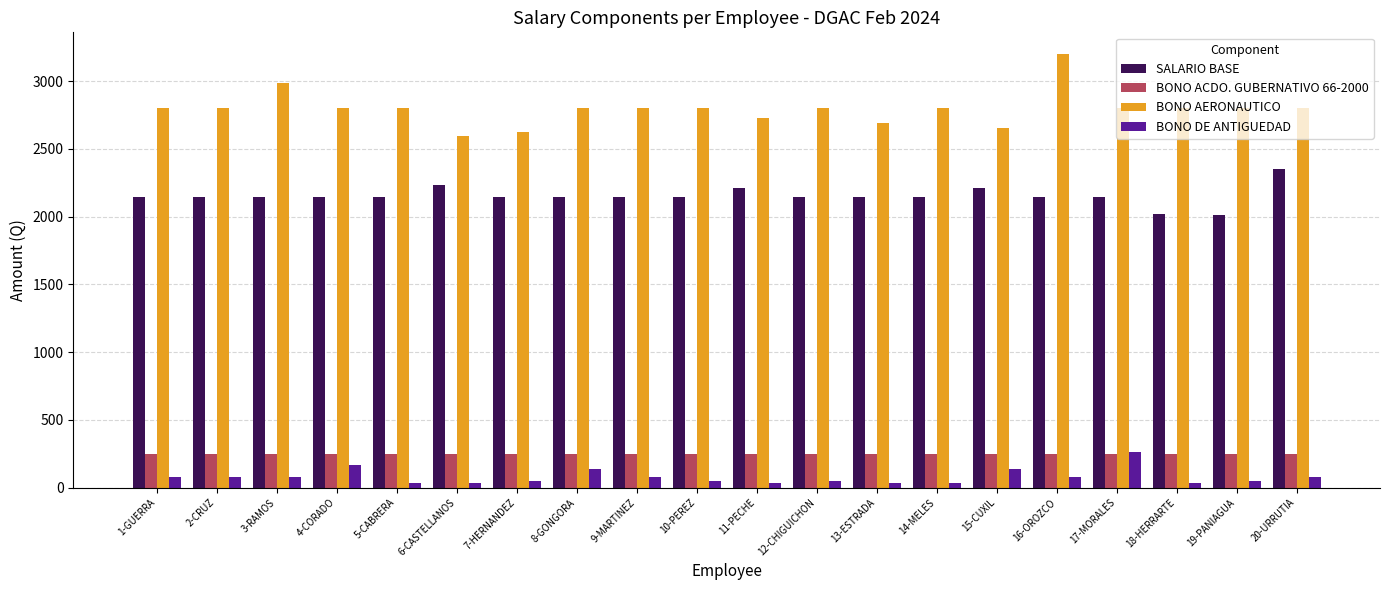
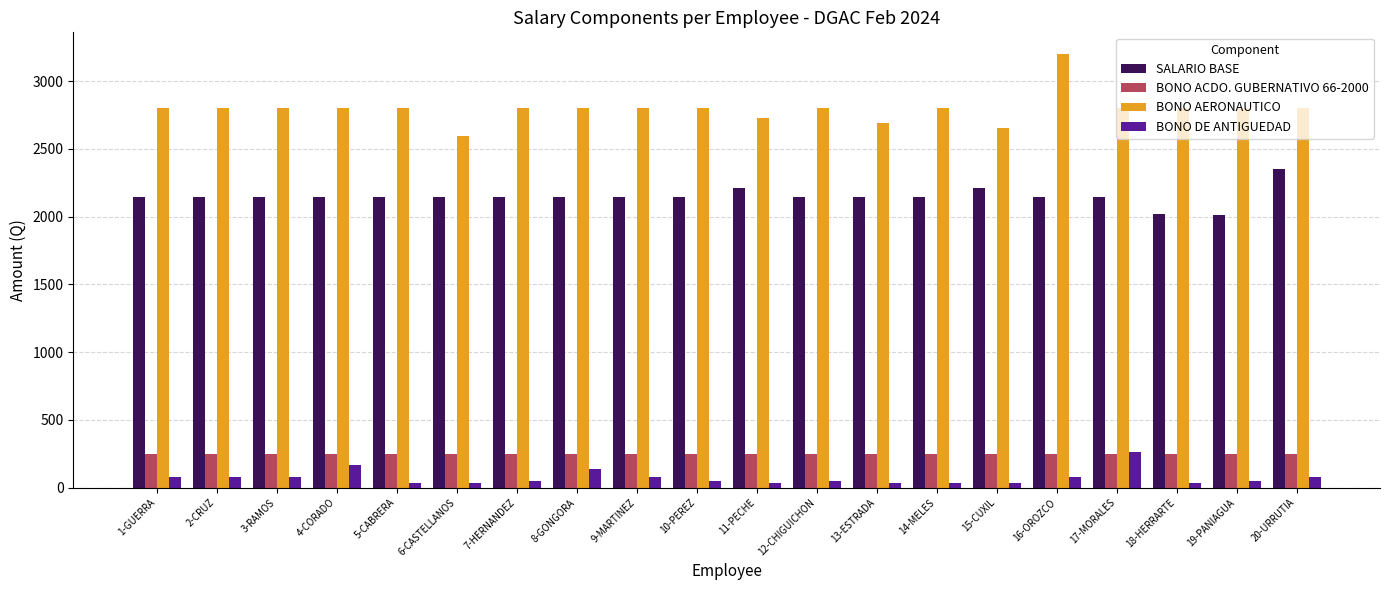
  {
    "SALARIO BASE": {
      "1-GUERRA": 2140,
      "2-CRUZ": 2140,
      "3-RAMOS": 2140,
      "4-CORADO": 2140,
      "5-CABRERA": 2140,
-     "6-CASTELLANOS": 2230,
+     "6-CASTELLANOS": 2140,
      "7-HERNANDEZ": 2140,
      "8-GONGORA": 2140,
      "9-MARTINEZ": 2140,
      "10-PEREZ": 2140,
      "11-PECHE": 2210,
      "12-CHIGUICHON": 2140,
      "13-ESTRADA": 2140,
      "14-MELES": 2140,
      "15-CUXIL": 2210,
      "16-OROZCO": 2140,
      "17-MORALES": 2140,
      "18-HERRARTE": 2020,
      "19-PANIAGUA": 2010,
      "20-URRUTIA": 2350
    },
    "BONO ACDO. GUBERNATIVO 66-2000": {
      "1-GUERRA": 250,
      "2-CRUZ": 250,
      "3-RAMOS": 250,
      "4-CORADO": 250,
      "5-CABRERA": 250,
      "6-CASTELLANOS": 250,
      "7-HERNANDEZ": 250,
      "8-GONGORA": 250,
      "9-MARTINEZ": 250,
      "10-PEREZ": 250,
      "11-PECHE": 250,
      "12-CHIGUICHON": 250,
      "13-ESTRADA": 250,
      "14-MELES": 250,
      "15-CUXIL": 250,
      "16-OROZCO": 250,
      "17-MORALES": 250,
      "18-HERRARTE": 250,
      "19-PANIAGUA": 250,
      "20-URRUTIA": 250
    },
    "BONO AERONAUTICO": {
      "1-GUERRA": 2800,
      "2-CRUZ": 2800,
-     "3-RAMOS": 2990,
+     "3-RAMOS": 2800,
      "4-CORADO": 2800,
      "5-CABRERA": 2800,
      "6-CASTELLANOS": 2600,
-     "7-HERNANDEZ": 2630,
+     "7-HERNANDEZ": 2800,
      "8-GONGORA": 2800,
      "9-MARTINEZ": 2800,
      "10-PEREZ": 2800,
      "11-PECHE": 2730,
      "12-CHIGUICHON": 2800,
      "13-ESTRADA": 2690,
      "14-MELES": 2800,
      "15-CUXIL": 2660,
      "16-OROZCO": 3200
    },
    "BONO DE ANTIGUEDAD": {
      "1-GUERRA": 80,
      "2-CRUZ": 80,
      "3-RAMOS": 80,
      "4-CORADO": 170,
      "5-CABRERA": 40,
      "6-CASTELLANOS": 40,
      "7-HERNANDEZ": 50,
      "8-GONGORA": 140,
      "9-MARTINEZ": 80,
      "10-PEREZ": 50,
      "11-PECHE": 40,
      "12-CHIGUICHON": 50,
      "13-ESTRADA": 40,
      "14-MELES": 40,
-     "15-CUXIL": 140,
+     "15-CUXIL": 40,
      "16-OROZCO": 80,
      "17-MORALES": 260,
      "18-HERRARTE": 40,
      "19-PANIAGUA": 50,
      "20-URRUTIA": 80
    }
  }
